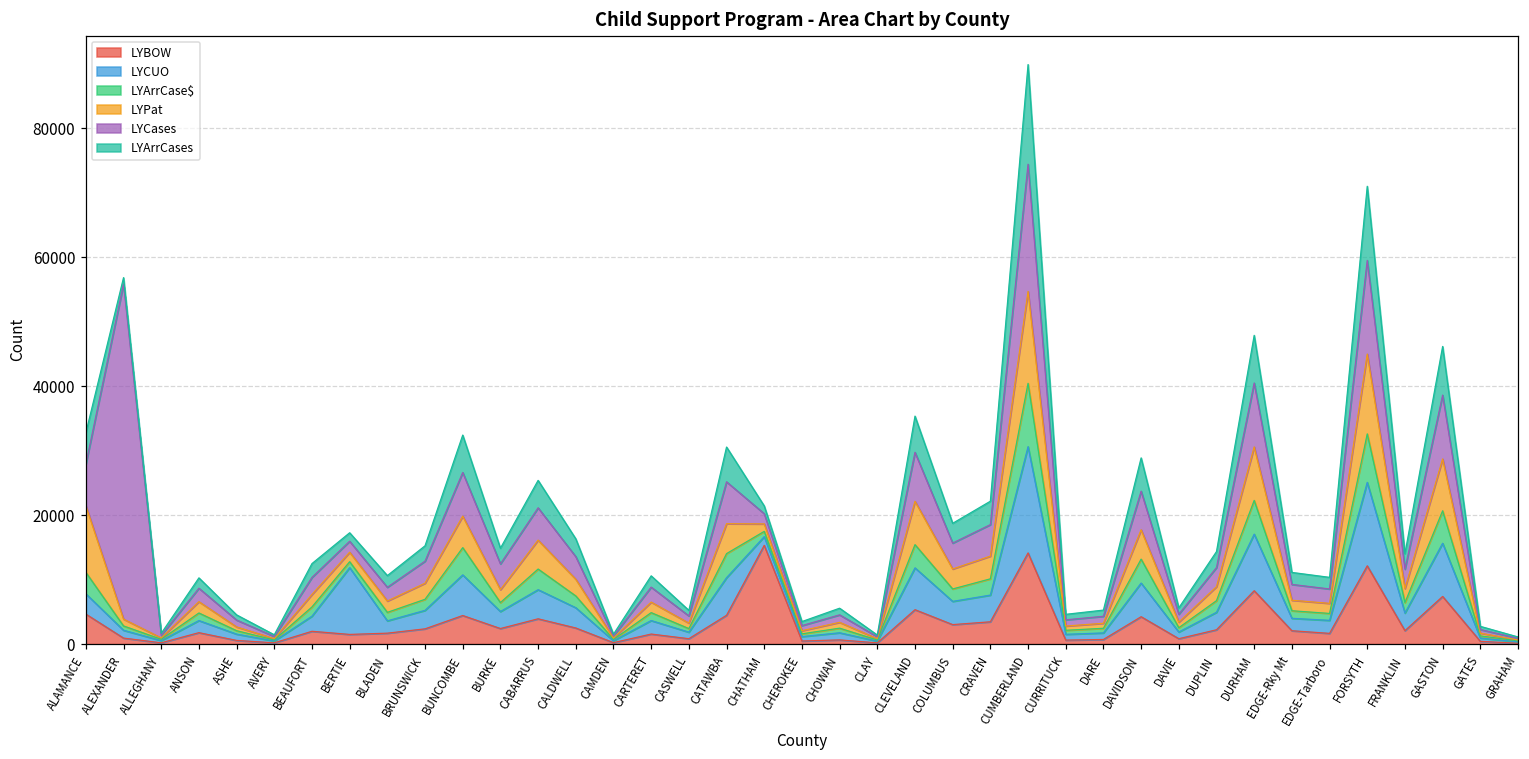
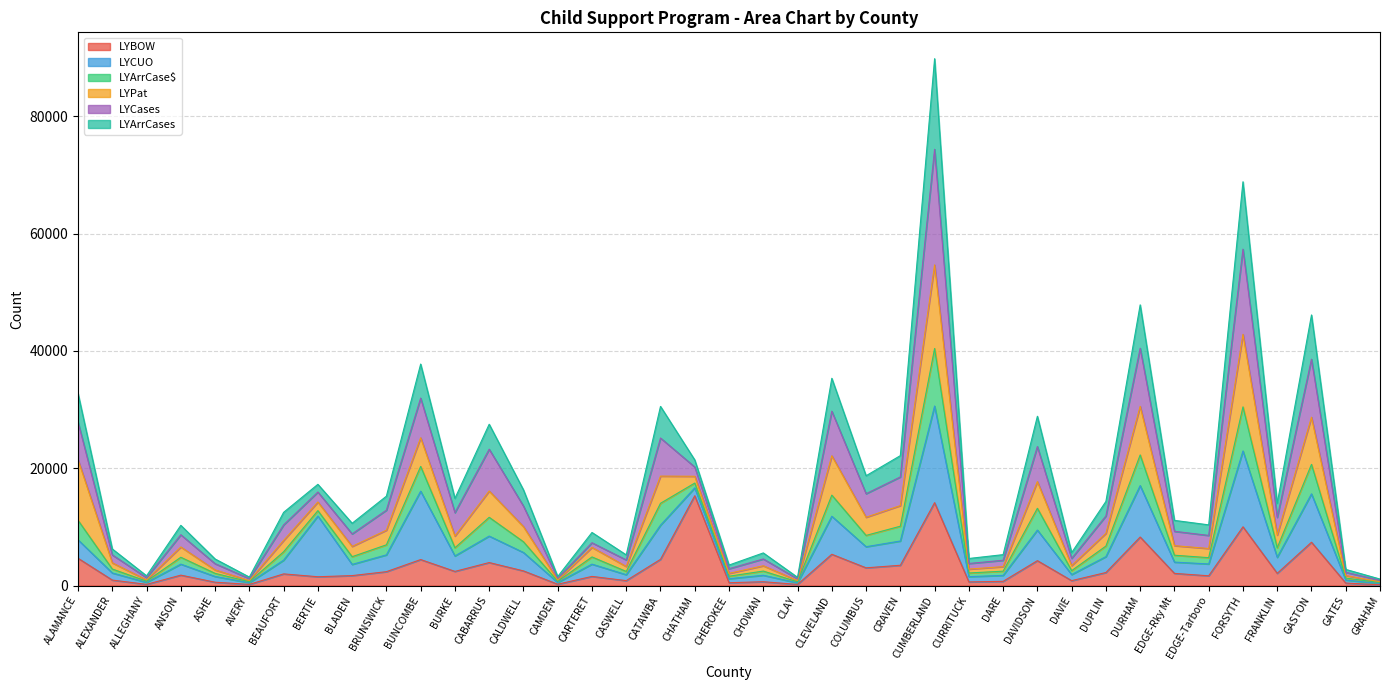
  {
    "LYBOW": {
      "ALAMANCE": 5000,
      "ALEXANDER": 1000,
      "ANSON": 2000,
      "ASHE": 1000,
      "BEAUFORT": 2000,
      "BERTIE": 1000,
      "BLADEN": 2000,
      "BRUNSWICK": 2000,
      "BUNCOMBE": 4000,
      "BURKE": 2000,
      "CABARRUS": 4000,
      "CALDWELL": 2000,
      "CARTERET": 2000,
      "CASWELL": 1000,
      "CATAWBA": 4000,
      "CHATHAM": 15000,
      "CHEROKEE": 0,
      "CHOWAN": 1000,
      "CLEVELAND": 5000,
      "COLUMBUS": 3000,
      "CRAVEN": 3000,
      "CUMBERLAND": 14000,
      "CURRITUCK": 1000,
      "DARE": 1000,
      "DAVIDSON": 4000,
      "DAVIE": 1000,
      "DUPLIN": 2000,
      "DURHAM": 8000,
      "EDGE-Rky Mt": 2000,
      "EDGE-Tarboro": 2000,
-     "FORSYTH": 12000,
+     "FORSYTH": 10000,
      "FRANKLIN": 2000,
      "GASTON": 7000,
      "GATES": 0
    },
    "LYCUO": {
      "ALAMANCE": 3000,
      "ALEXANDER": 1000,
      "ANSON": 2000,
      "ASHE": 1000,
      "BEAUFORT": 2000,
      "BERTIE": 10000,
      "BLADEN": 2000,
      "BRUNSWICK": 3000,
-     "BUNCOMBE": 6000,
+     "BUNCOMBE": 12000,
      "BURKE": 3000,
      "CABARRUS": 5000,
      "CALDWELL": 3000,
      "CARTERET": 2000,
      "CASWELL": 1000,
      "CATAWBA": 6000,
      "CHATHAM": 1000,
      "CHOWAN": 1000,
      "CLEVELAND": 6000,
      "COLUMBUS": 4000,
      "CRAVEN": 4000,
      "CUMBERLAND": 16000,
      "CURRITUCK": 1000,
      "DARE": 1000,
      "DAVIDSON": 5000,
      "DAVIE": 1000,
      "DUPLIN": 3000,
      "DURHAM": 9000,
      "EDGE-Rky Mt": 2000,
      "EDGE-Tarboro": 2000,
      "FORSYTH": 13000,
      "FRANKLIN": 3000,
      "GASTON": 8000
    },
    "LYPat": {
      "ALAMANCE": 10000,
      "ALEXANDER": 1000,
      "ANSON": 2000,
      "ASHE": 1000,
      "BEAUFORT": 2000,
      "BERTIE": 1000,
      "BLADEN": 2000,
      "BRUNSWICK": 2000,
      "BUNCOMBE": 5000,
      "BURKE": 2000,
      "CABARRUS": 4000,
      "CALDWELL": 3000,
      "CARTERET": 2000,
      "CASWELL": 1000,
      "CATAWBA": 5000,
      "CHATHAM": 1000,
      "CHEROKEE": 0,
      "CHOWAN": 1000,
      "CLEVELAND": 7000,
      "COLUMBUS": 3000,
      "CRAVEN": 4000,
      "CUMBERLAND": 14000,
      "CURRITUCK": 1000,
      "DARE": 1000,
      "DAVIDSON": 5000,
      "DAVIE": 1000,
      "DUPLIN": 2000,
      "DURHAM": 8000,
      "EDGE-Rky Mt": 2000,
      "EDGE-Tarboro": 2000,
      "FORSYTH": 12000,
      "FRANKLIN": 2000,
      "GASTON": 8000
    },
    "LYCases": {
      "ALAMANCE": 6000,
-     "ALEXANDER": 52000,
+     "ALEXANDER": 1000,
      "ANSON": 2000,
      "ASHE": 1000,
      "BEAUFORT": 3000,
      "BERTIE": 2000,
      "BLADEN": 2000,
      "BRUNSWICK": 3000,
      "BUNCOMBE": 7000,
      "BURKE": 4000,
-     "CABARRUS": 5000,
+     "CABARRUS": 7000,
      "CALDWELL": 4000,
-     "CARTERET": 2000,
+     "CARTERET": 1000,
      "CASWELL": 1000,
      "CATAWBA": 6000,
      "CHATHAM": 2000,
      "CHEROKEE": 1000,
      "CHOWAN": 1000,
      "CLEVELAND": 8000,
      "COLUMBUS": 4000,
      "CRAVEN": 5000,
      "CUMBERLAND": 20000,
      "CURRITUCK": 1000,
      "DARE": 1000,
      "DAVIDSON": 6000,
      "DAVIE": 1000,
      "DUPLIN": 3000,
      "DURHAM": 10000,
      "EDGE-Rky Mt": 2000,
      "EDGE-Tarboro": 2000,
      "FORSYTH": 15000,
      "FRANKLIN": 3000,
      "GASTON": 10000,
      "GATES": 1000
    }
  }
